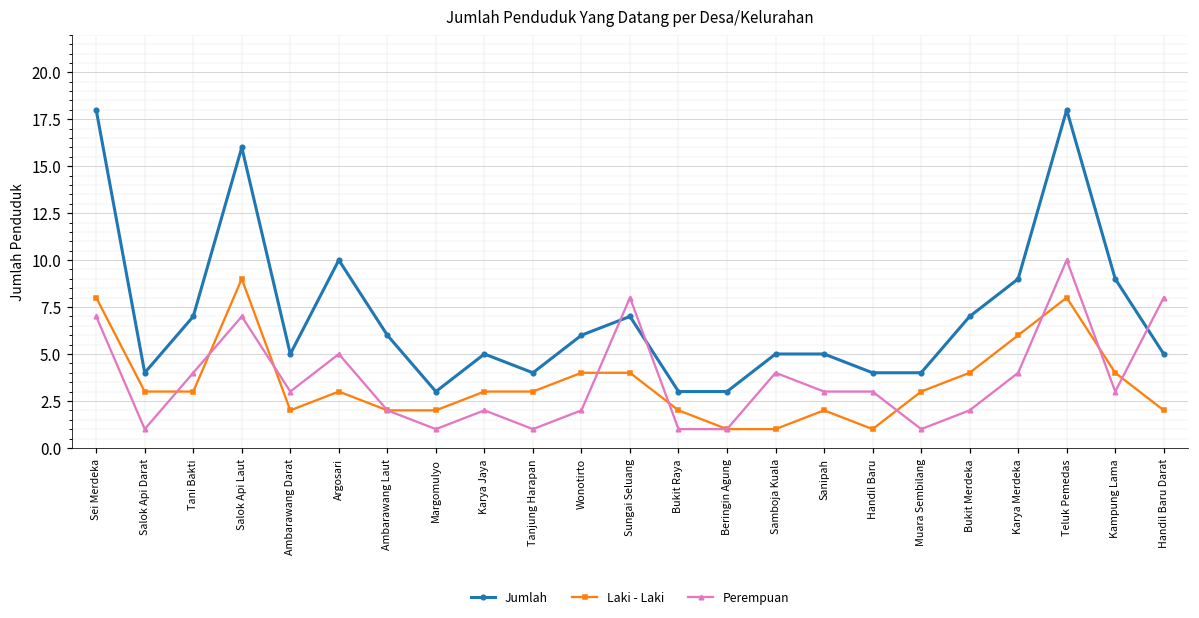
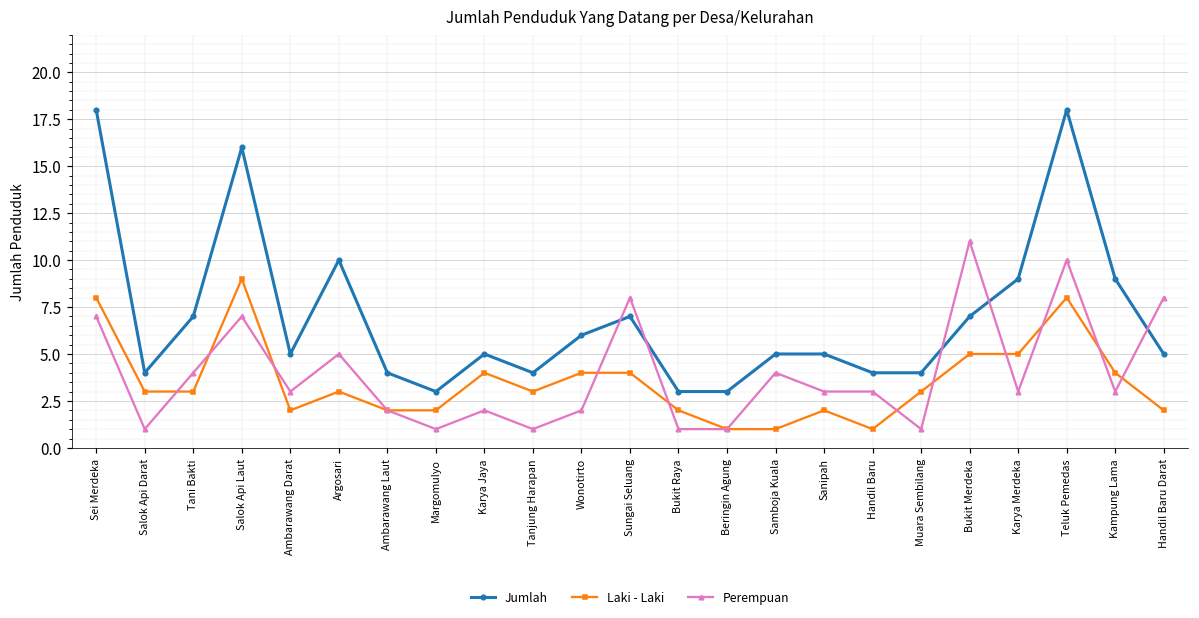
  {
    "Jumlah": {
      "Sei Merdeka": 18,
      "Salok Api Darat": 4,
      "Tani Bakti": 7,
      "Salok Api Laut": 16,
      "Ambarawang Darat": 5,
      "Argosari": 10,
-     "Ambarawang Laut": 6,
+     "Ambarawang Laut": 4,
      "Margomulyo": 3,
      "Karya Jaya": 5,
      "Tanjung Harapan": 4,
      "Wonotirto": 6,
      "Sungai Seluang": 7,
      "Bukit Raya": 3,
      "Beringin Agung": 3,
      "Samboja Kuala": 5,
      "Sanipah": 5,
      "Handil Baru": 4,
      "Muara Sembilang": 4,
      "Bukit Merdeka": 7,
      "Karya Merdeka": 9,
      "Teluk Pemedas": 18,
      "Kampung Lama": 9,
      "Handil Baru Darat": 5
    },
    "Laki - Laki": {
      "Sei Merdeka": 8,
      "Salok Api Darat": 3,
      "Tani Bakti": 3,
      "Salok Api Laut": 9,
      "Ambarawang Darat": 2,
      "Argosari": 3,
      "Margomulyo": 2,
-     "Karya Jaya": 3,
+     "Karya Jaya": 4,
      "Tanjung Harapan": 3,
      "Wonotirto": 4,
      "Sungai Seluang": 4,
      "Bukit Raya": 2,
      "Samboja Kuala": 1,
      "Sanipah": 2,
      "Handil Baru": 1,
      "Muara Sembilang": 3,
-     "Bukit Merdeka": 4,
-     "Karya Merdeka": 6,
+     "Bukit Merdeka": 5,
+     "Karya Merdeka": 5,
      "Teluk Pemedas": 8,
      "Kampung Lama": 4,
      "Handil Baru Darat": 2
    },
    "Perempuan": {
      "Sei Merdeka": 7,
      "Salok Api Darat": 1,
      "Tani Bakti": 4,
      "Salok Api Laut": 7,
      "Ambarawang Darat": 3,
      "Argosari": 5,
      "Margomulyo": 1,
      "Karya Jaya": 2,
      "Tanjung Harapan": 1,
      "Wonotirto": 2,
      "Sungai Seluang": 8,
      "Bukit Raya": 1,
      "Samboja Kuala": 4,
      "Sanipah": 3,
      "Handil Baru": 3,
      "Muara Sembilang": 1,
-     "Bukit Merdeka": 2,
-     "Karya Merdeka": 4,
+     "Bukit Merdeka": 11,
+     "Karya Merdeka": 3,
      "Teluk Pemedas": 10,
      "Kampung Lama": 3,
      "Handil Baru Darat": 8
    }
  }
